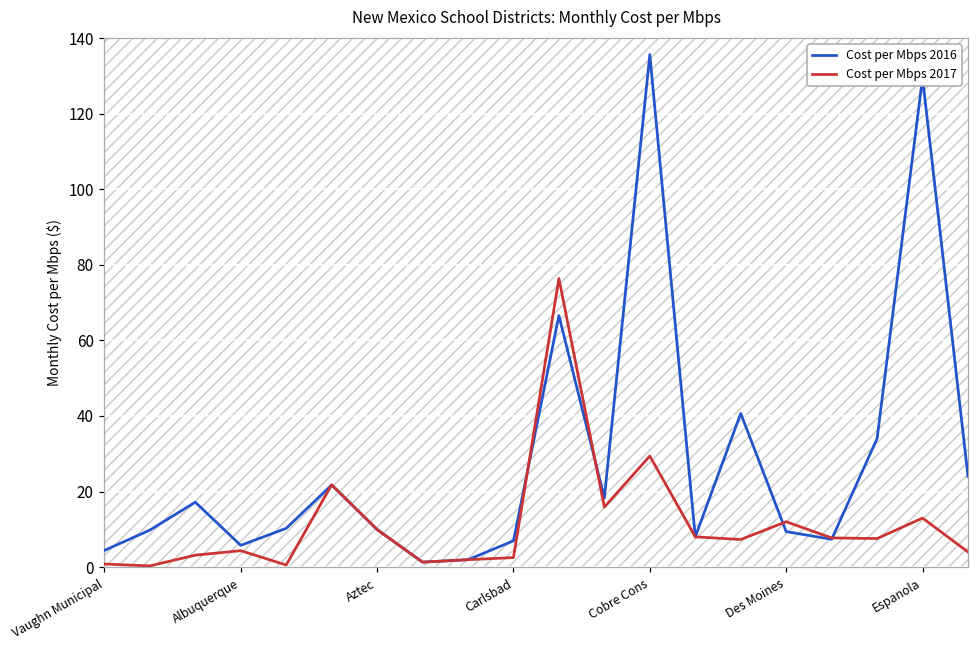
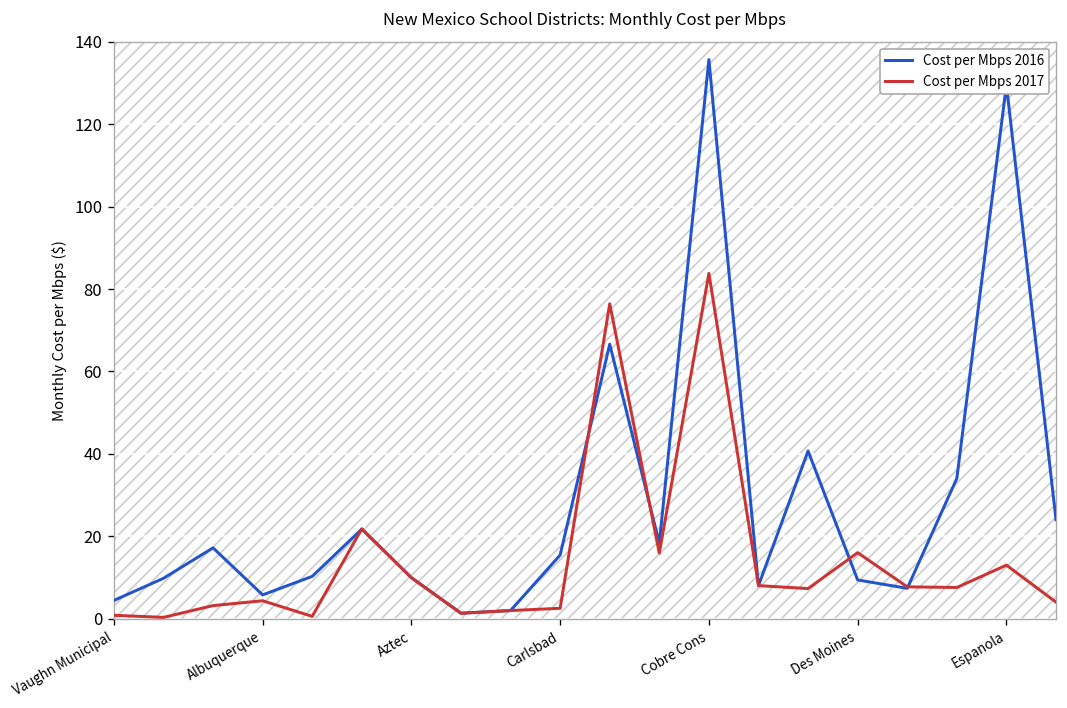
  {
    "Cost per Mbps 2016": {
      "Vaughn Municipal": 4,
      "Albuquerque": 6,
-     "Carlsbad": 7,
+     "Carlsbad": 15,
      "Cobre Cons": 136,
      "Des Moines": 9
    },
    "Cost per Mbps 2017": {
      "Vaughn Municipal": 1,
      "Albuquerque": 4,
      "Carlsbad": 3,
-     "Cobre Cons": 29,
-     "Des Moines": 12,
+     "Cobre Cons": 84,
+     "Des Moines": 16,
      "Espanola": 13
    }
  }
